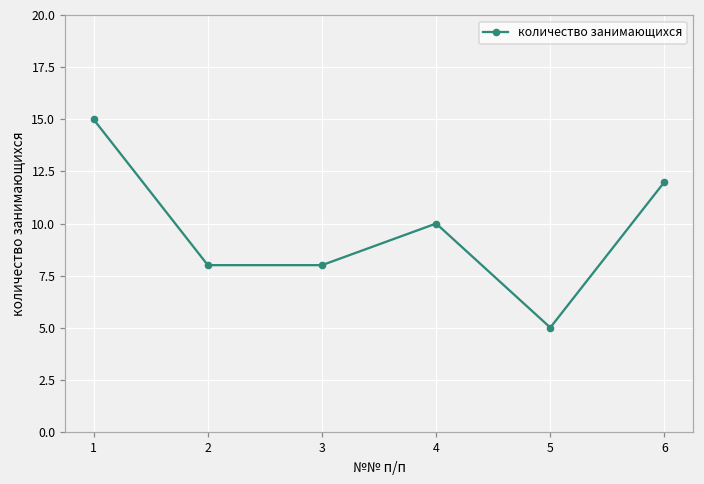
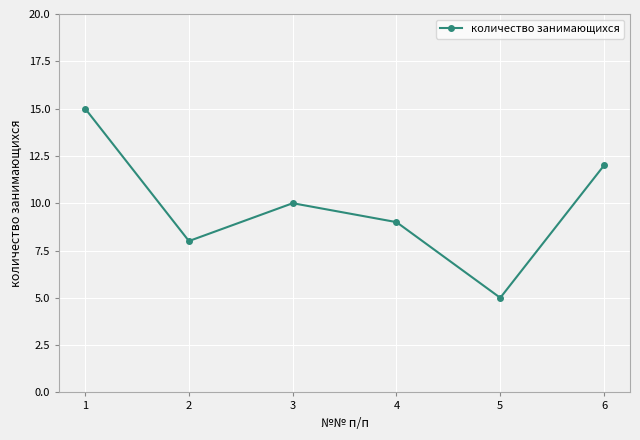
  {
    "1": 15,
    "2": 8,
-   "3": 8,
-   "4": 10,
+   "3": 10,
+   "4": 9,
    "5": 5,
    "6": 12
  }
